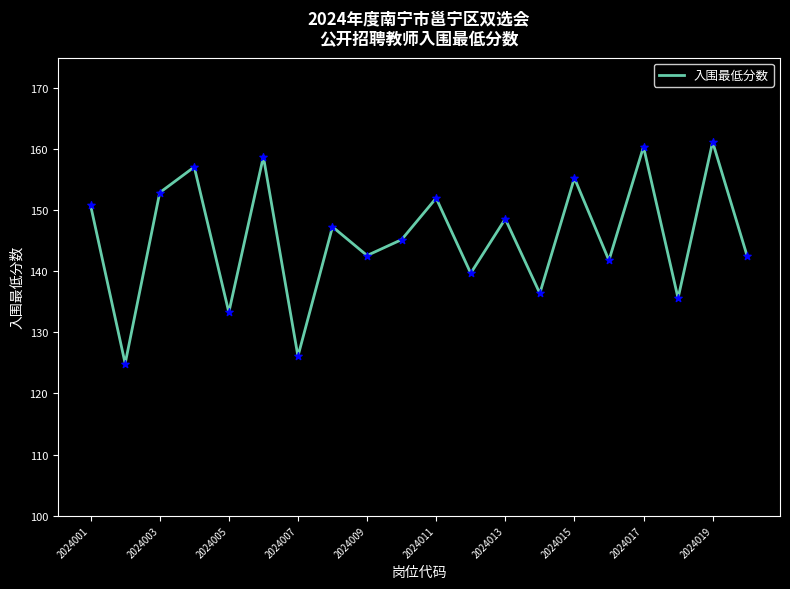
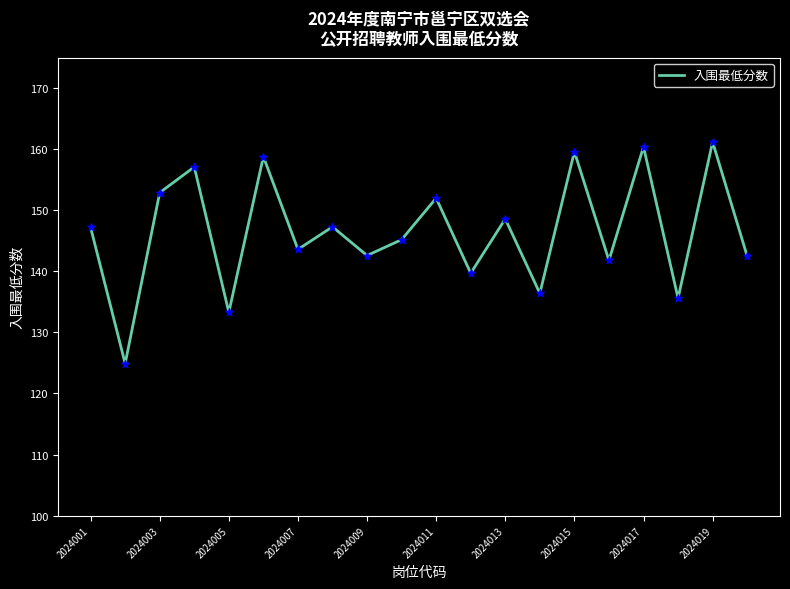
  {
-   "2024001": 151,
+   "2024001": 147,
    "2024003": 153,
    "2024005": 133,
-   "2024007": 126,
+   "2024007": 144,
    "2024009": 143,
    "2024011": 152,
    "2024013": 149,
-   "2024015": 155,
+   "2024015": 160,
    "2024017": 160,
    "2024019": 161
  }
